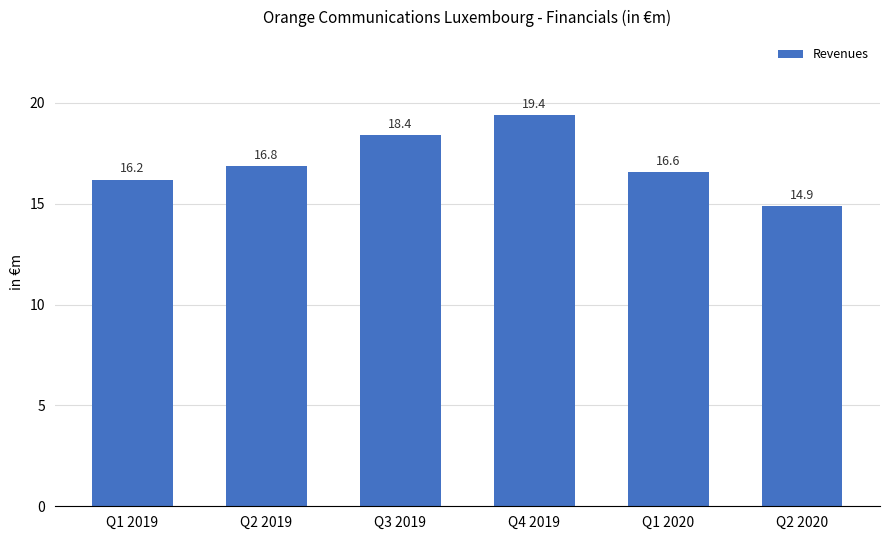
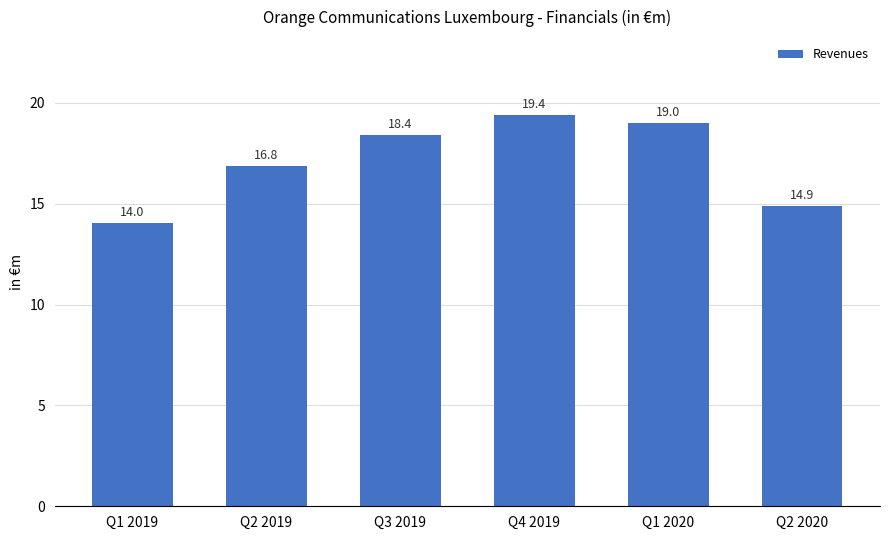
  {
-   "Q1 2019": 16.2,
+   "Q1 2019": 14.0,
    "Q2 2019": 16.8,
    "Q3 2019": 18.4,
    "Q4 2019": 19.4,
-   "Q1 2020": 16.6,
+   "Q1 2020": 19.0,
    "Q2 2020": 14.9
  }
